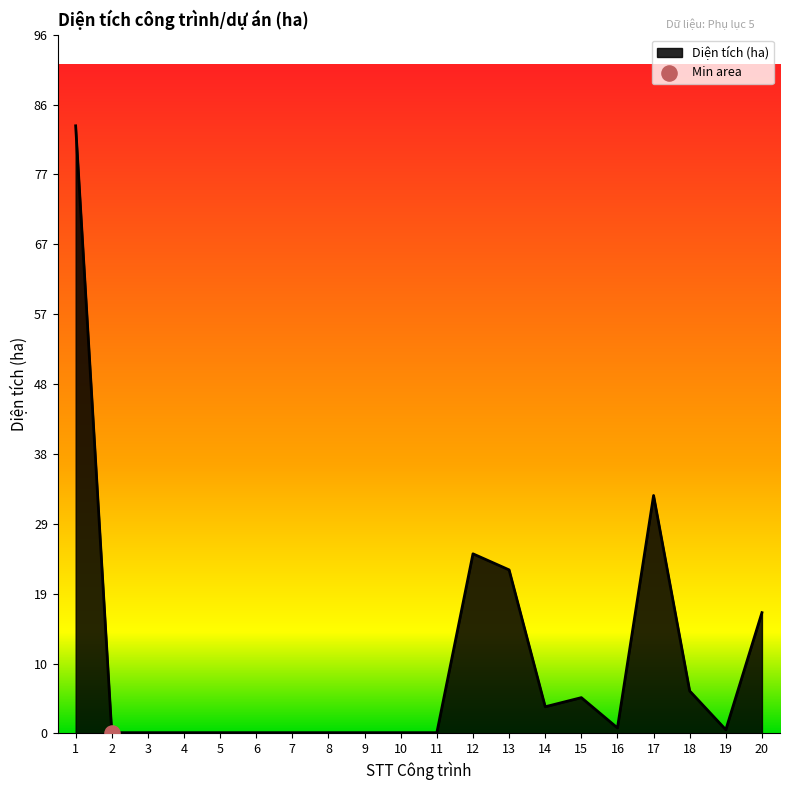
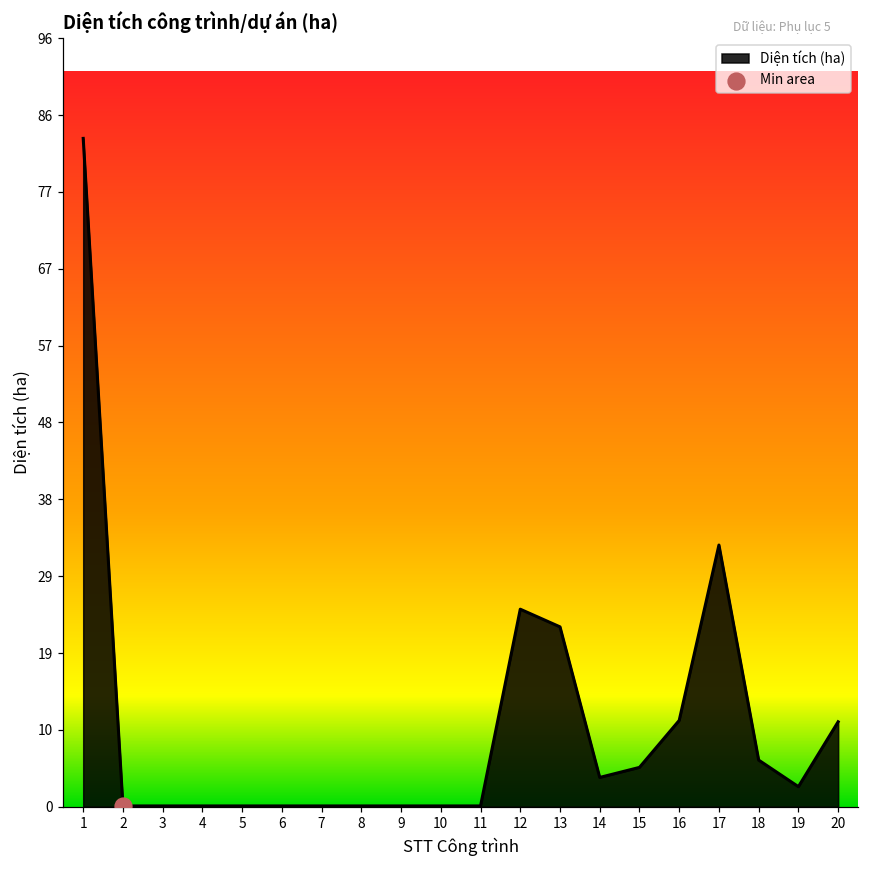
  {
    "Diện tích (ha)": {
      "1": 83,
      "3": 0,
      "4": 0,
      "5": 0,
      "6": 0,
      "7": 0,
      "8": 0,
      "9": 0,
      "10": 0,
      "11": 0,
      "12": 25,
      "13": 22,
      "14": 4,
      "15": 5,
-     "16": 1,
+     "16": 11,
      "17": 33,
      "18": 6,
-     "19": 1,
-     "20": 17
+     "19": 3,
+     "20": 11
    }
  }
